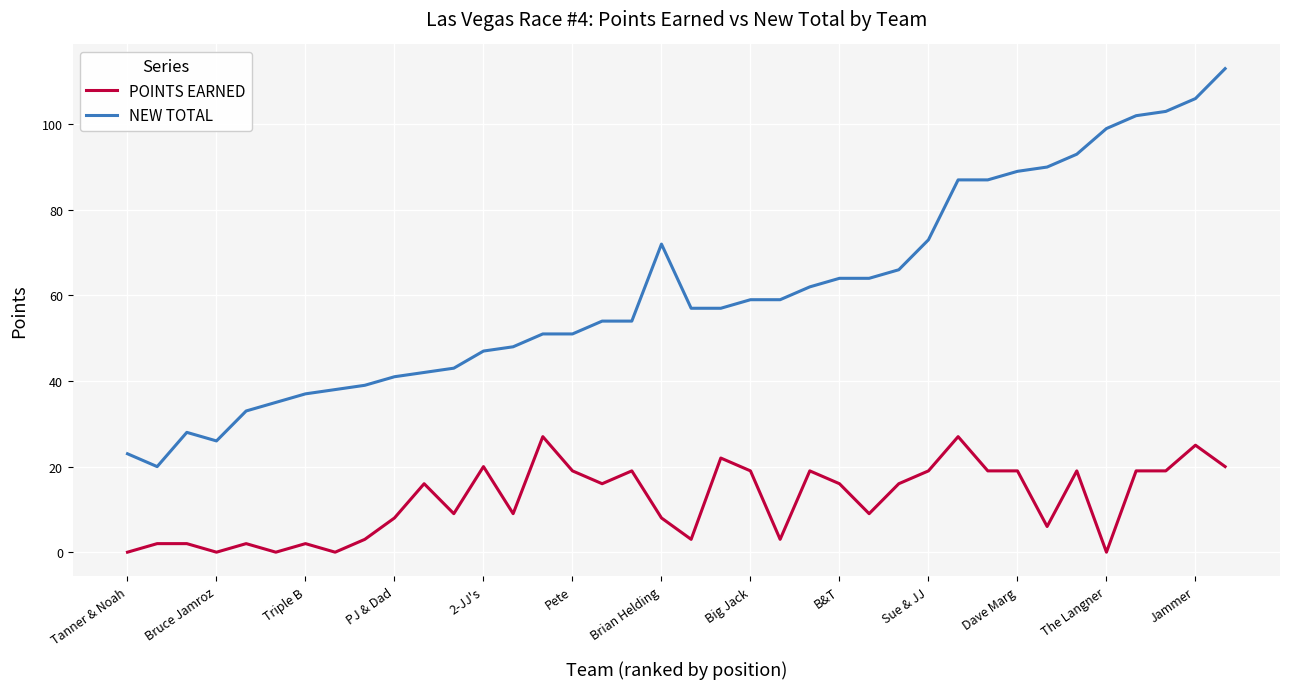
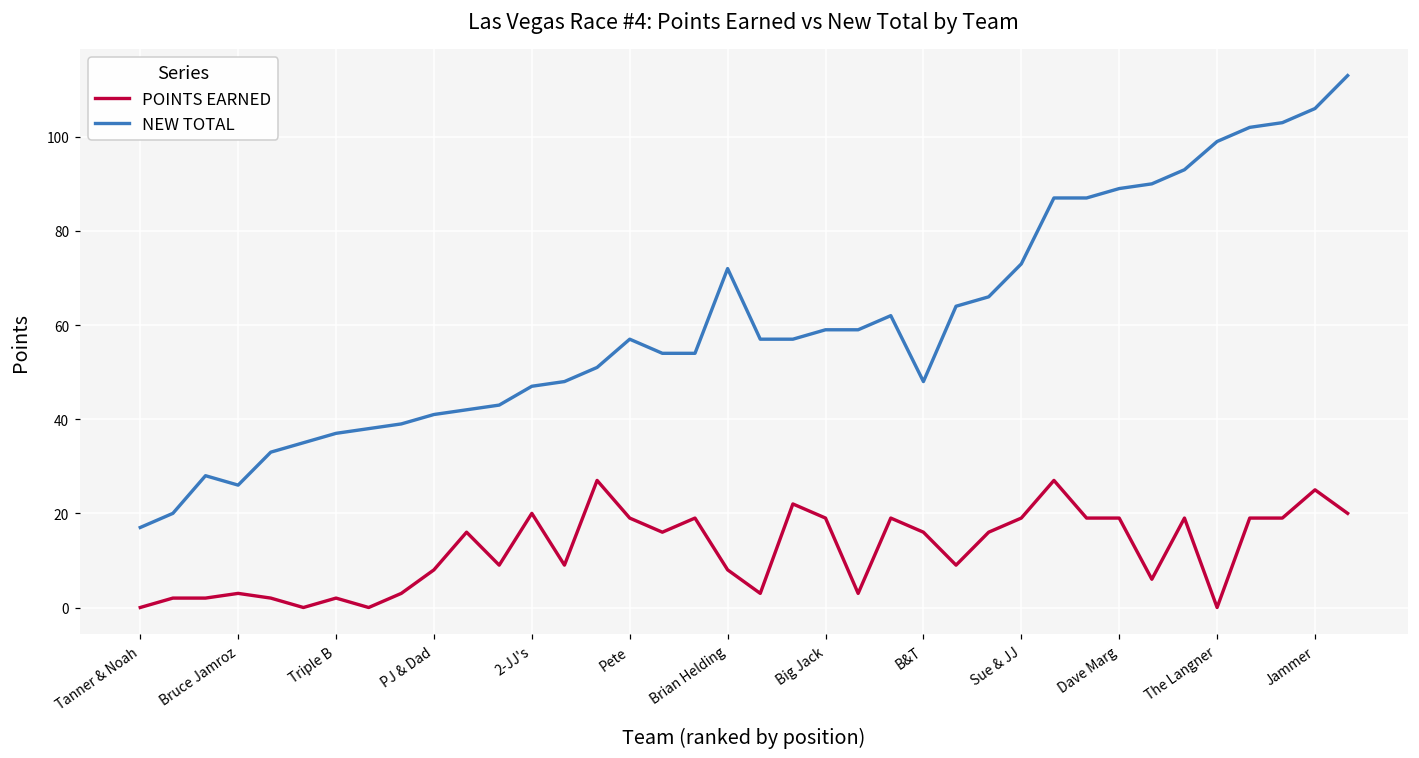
  {
    "POINTS EARNED": {
      "Tanner & Noah": 0,
-     "Bruce Jamroz": 0,
+     "Bruce Jamroz": 3,
      "Triple B": 2,
      "PJ & Dad": 8,
      "2-JJ's": 20,
      "Pete": 19,
      "Brian Helding": 8,
      "Big Jack": 19,
      "B&T": 16,
      "Sue & JJ": 19,
      "Dave Marg": 19,
      "The Langner": 0,
      "Jammer": 25
    },
    "NEW TOTAL": {
-     "Tanner & Noah": 23,
+     "Tanner & Noah": 17,
      "Bruce Jamroz": 26,
      "Triple B": 37,
      "PJ & Dad": 41,
      "2-JJ's": 47,
-     "Pete": 51,
+     "Pete": 57,
      "Brian Helding": 72,
      "Big Jack": 59,
-     "B&T": 64,
+     "B&T": 48,
      "Sue & JJ": 73,
      "Dave Marg": 89,
      "The Langner": 99,
      "Jammer": 106
    }
  }
